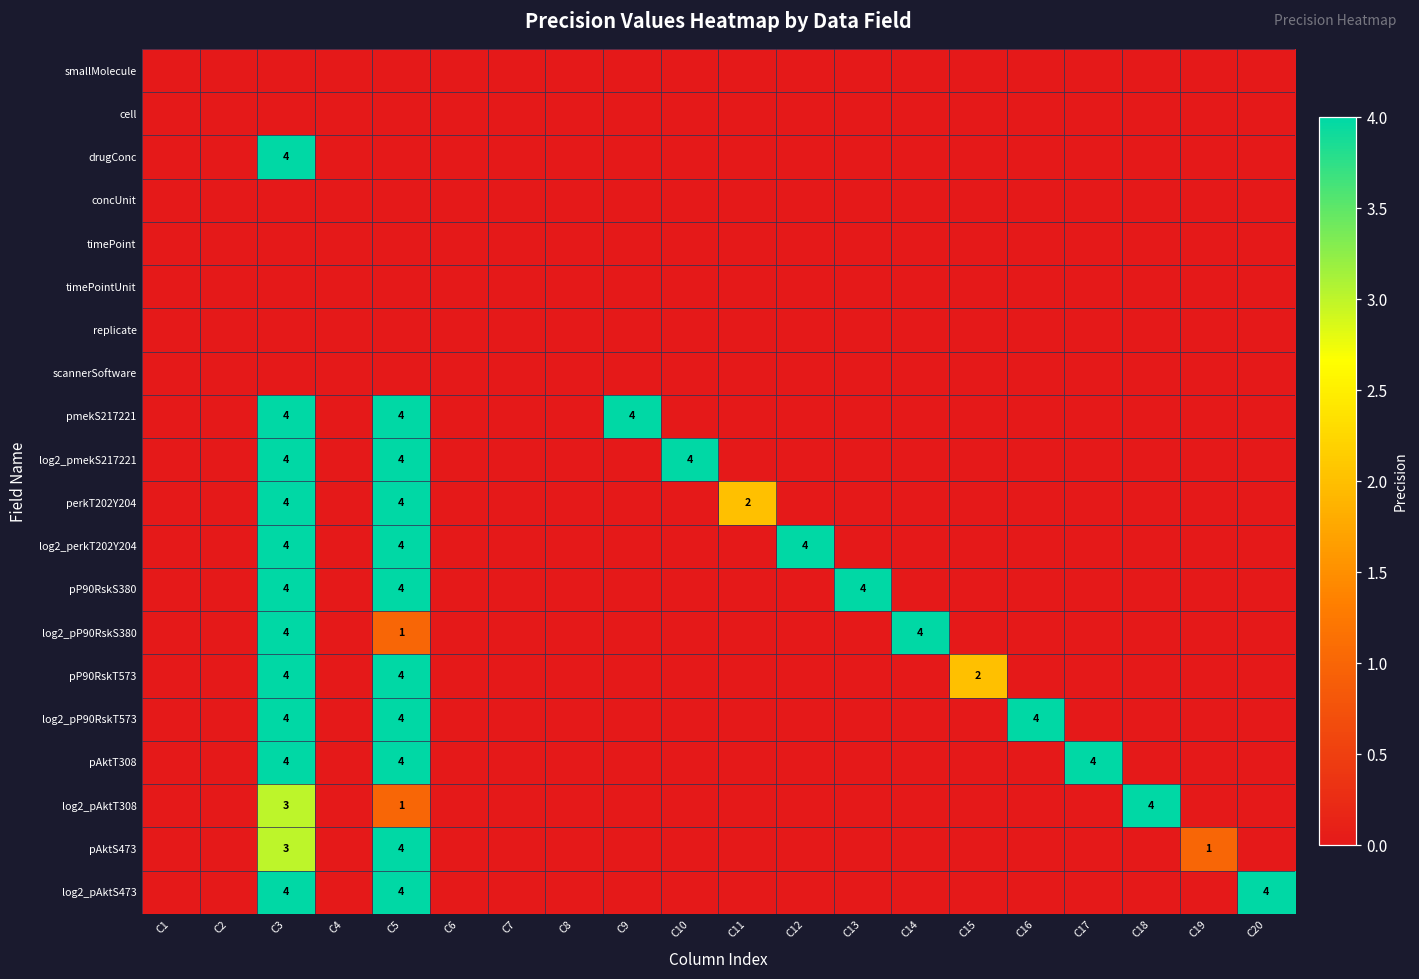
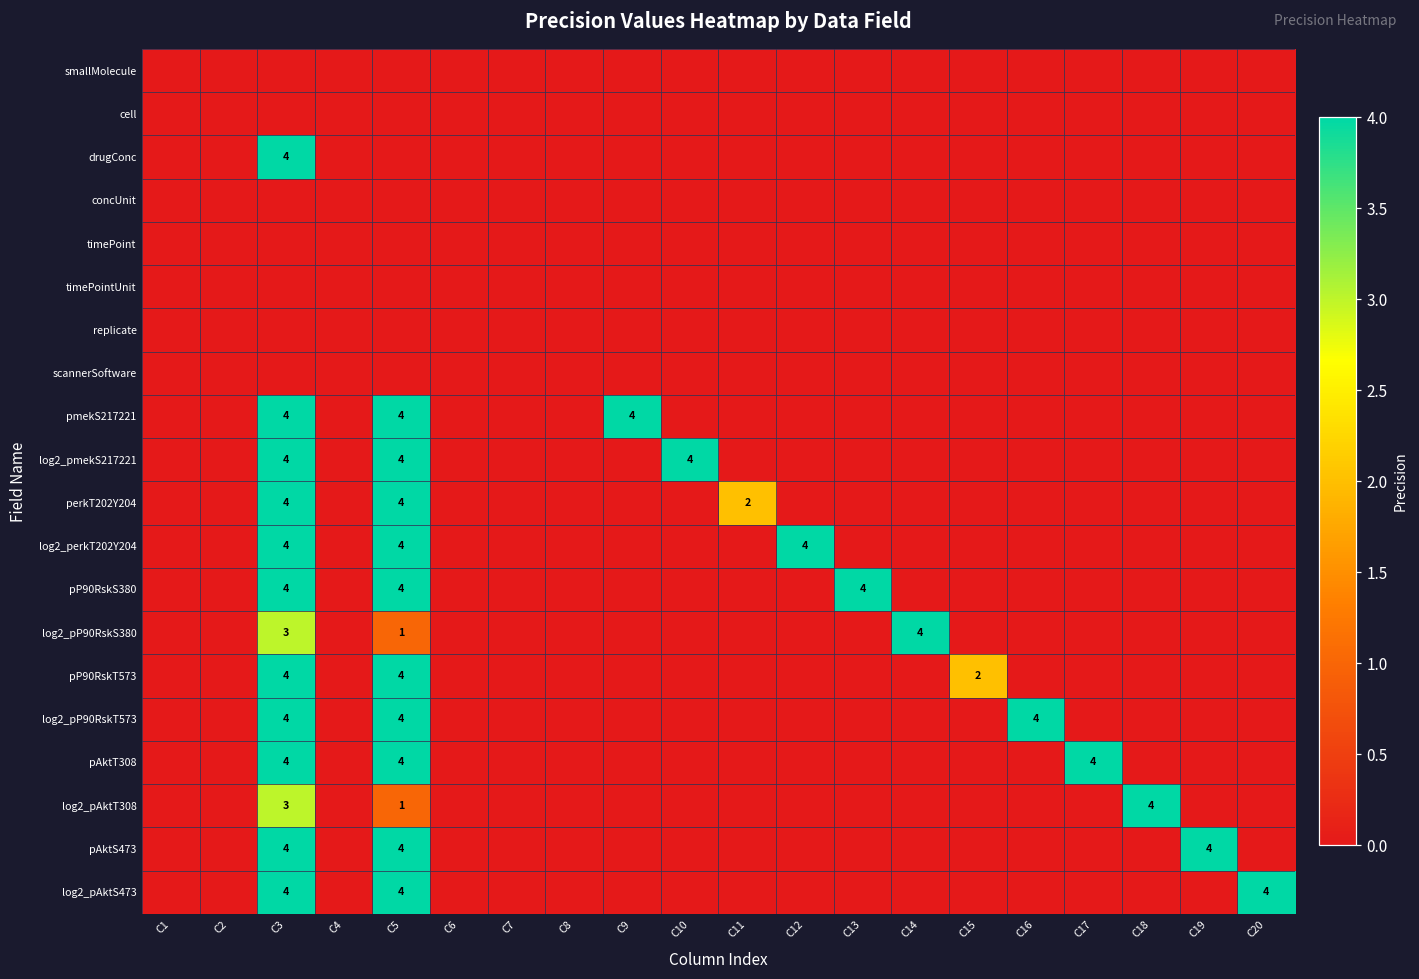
  {
    "drugConc": {
      "C3": 4
    },
    "pmekS217221": {
      "C3": 4,
      "C5": 4,
      "C9": 4
    },
    "log2_pmekS217221": {
      "C3": 4,
      "C5": 4,
      "C10": 4
    },
    "perkT202Y204": {
      "C3": 4,
      "C5": 4,
      "C11": 2
    },
    "log2_perkT202Y204": {
      "C3": 4,
      "C5": 4,
      "C12": 4
    },
    "pP90RskS380": {
      "C3": 4,
      "C5": 4,
      "C13": 4
    },
    "log2_pP90RskS380": {
-     "C3": 4,
+     "C3": 3,
      "C5": 1,
      "C14": 4
    },
    "pP90RskT573": {
      "C3": 4,
      "C5": 4,
      "C15": 2
    },
    "log2_pP90RskT573": {
      "C3": 4,
      "C5": 4,
      "C16": 4
    },
    "pAktT308": {
      "C3": 4,
      "C5": 4,
      "C17": 4
    },
    "log2_pAktT308": {
      "C3": 3,
      "C5": 1,
      "C18": 4
    },
    "pAktS473": {
-     "C3": 3,
+     "C3": 4,
      "C5": 4,
-     "C19": 1
+     "C19": 4
    },
    "log2_pAktS473": {
      "C3": 4,
      "C5": 4,
      "C20": 4
    }
  }
